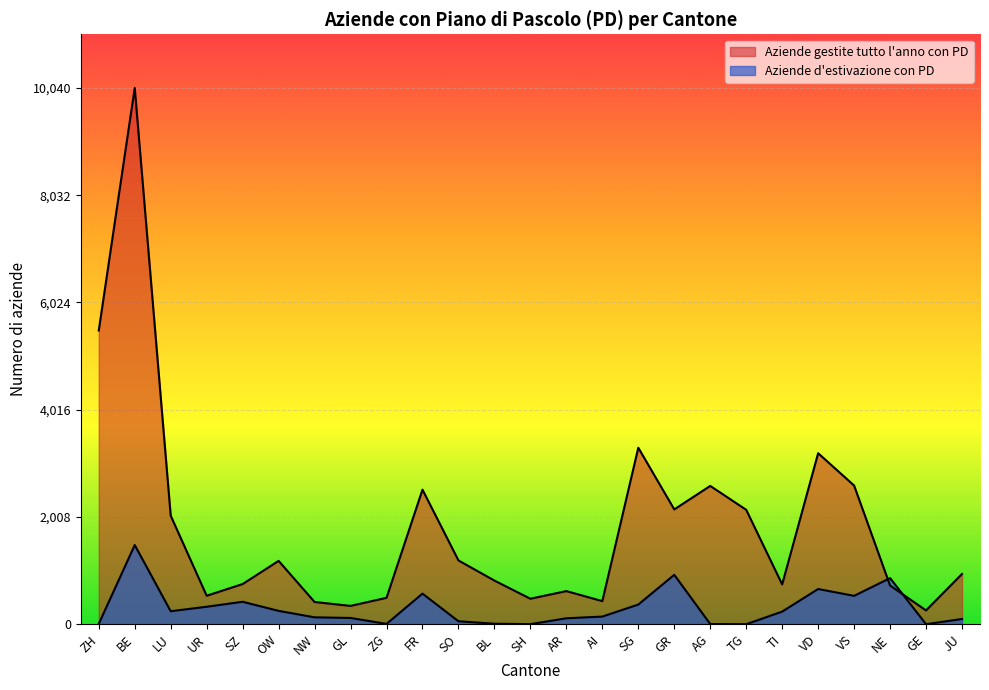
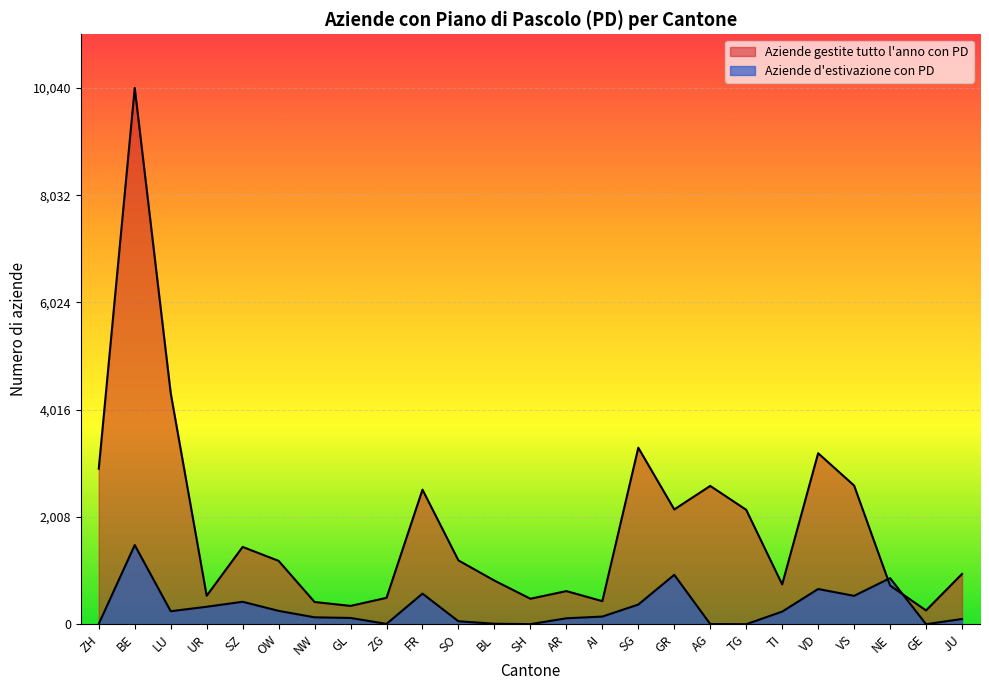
  {
    "Aziende gestite tutto l'anno con PD": {
-     "ZH": "5,500",
+     "ZH": "2,900",
      "BE": "10,000",
-     "LU": "2,000",
+     "LU": "4,300",
      "UR": "500",
-     "SZ": "800",
+     "SZ": "1,400",
      "OW": "1,200",
      "NW": "400",
      "GL": "300",
      "ZG": "500",
      "FR": "2,500",
      "SO": "1,200",
      "BL": "800",
      "SH": "500",
      "AR": "600",
      "AI": "400",
      "SG": "3,300",
      "GR": "2,100",
      "AG": "2,600",
      "TG": "2,100",
      "TI": "700",
      "VD": "3,200",
      "VS": "2,600",
      "NE": "700",
      "GE": "300",
      "JU": "900"
    },
    "Aziende d'estivazione con PD": {
      "ZH": "0",
      "BE": "1,500",
      "LU": "200",
      "UR": "300",
      "SZ": "400",
      "OW": "300",
      "NW": "100",
      "GL": "100",
      "ZG": "0",
      "FR": "600",
      "SO": "100",
      "BL": "0",
      "SH": "0",
      "AR": "100",
      "AI": "100",
      "SG": "400",
      "GR": "900",
      "AG": "0",
      "TG": "0",
      "TI": "200",
      "VD": "700",
      "VS": "500",
      "NE": "900",
      "GE": "0",
      "JU": "100"
    }
  }
